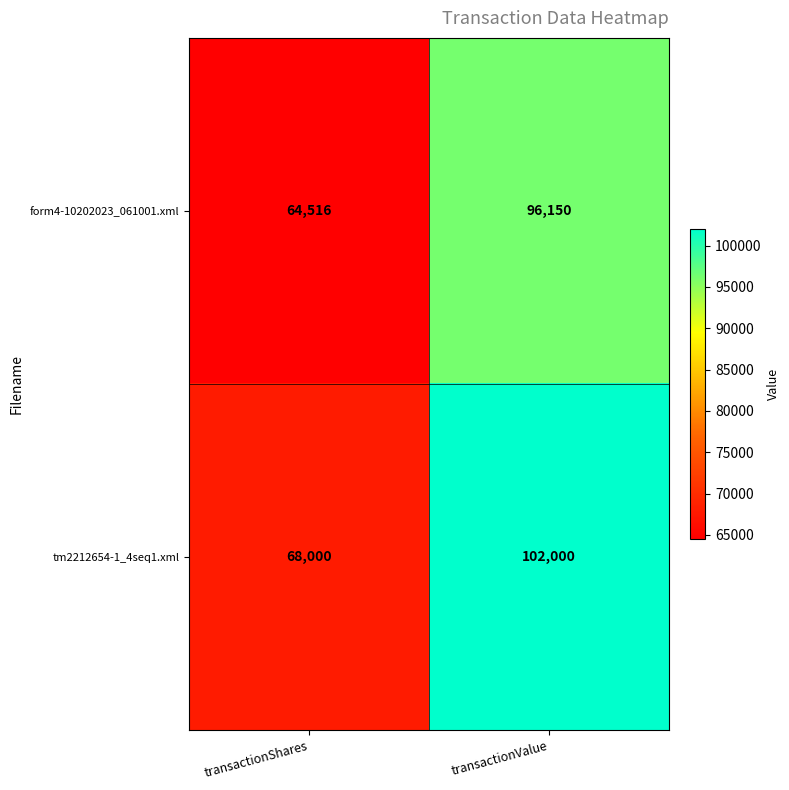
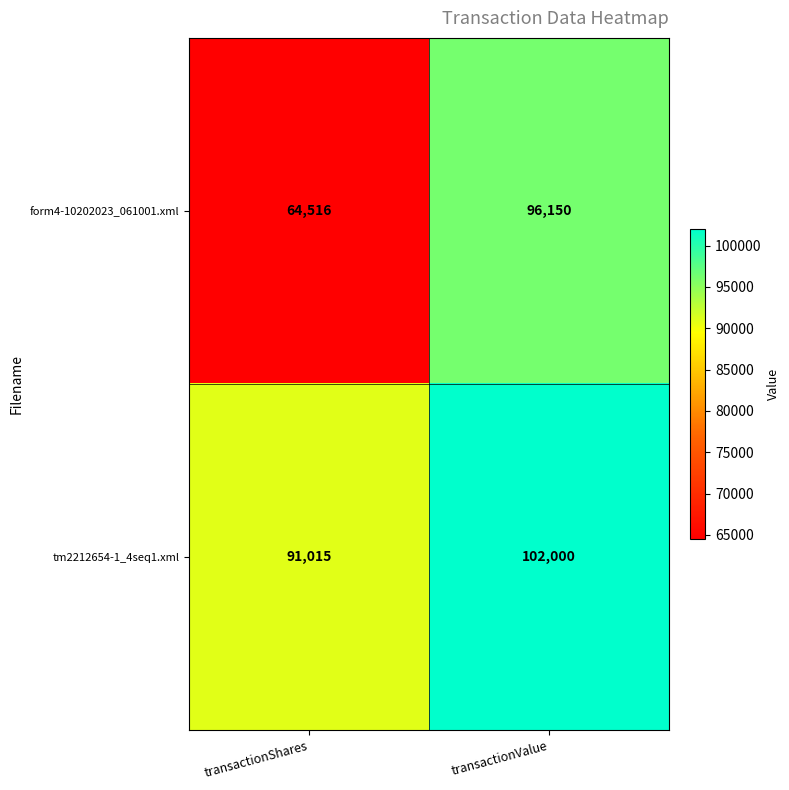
  {
    "form4-10202023_061001.xml": {
      "transactionShares": "64,516",
      "transactionValue": "96,150"
    },
    "tm2212654-1_4seq1.xml": {
-     "transactionShares": "68,000",
+     "transactionShares": "91,015",
      "transactionValue": "102,000"
    }
  }
